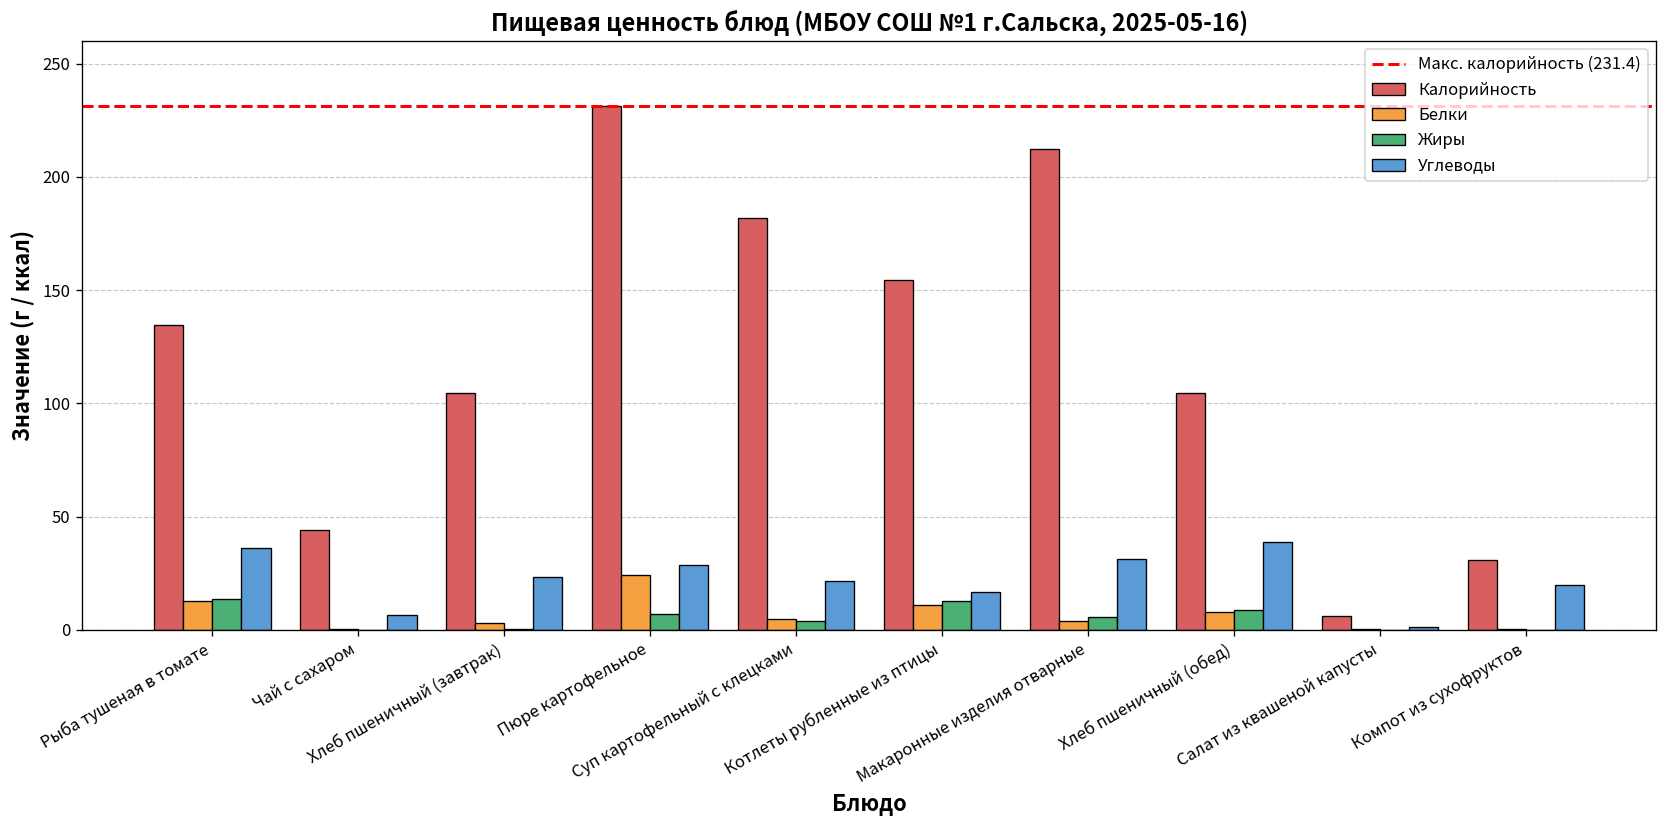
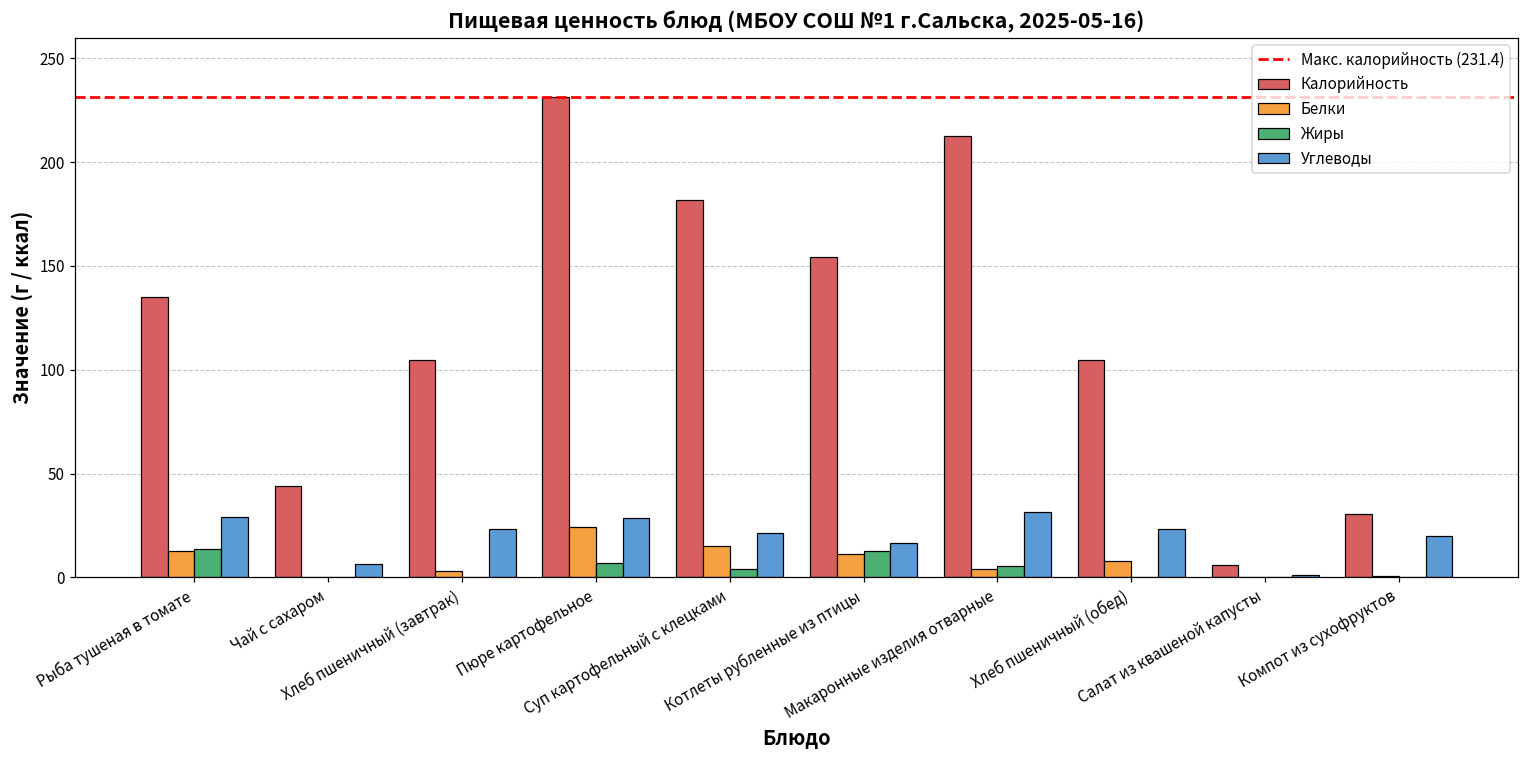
  {
    "Калорийность": {
      "Рыба тушеная в томате": 135,
      "Чай с сахаром": 44,
      "Хлеб пшеничный (завтрак)": 105,
      "Пюре картофельное": 231,
      "Суп картофельный с клецками": 182,
      "Котлеты рубленные из птицы": 154,
      "Макаронные изделия отварные": 212,
      "Хлеб пшеничный (обед)": 105,
      "Салат из квашеной капусты": 6,
      "Компот из сухофруктов": 31
    },
    "Белки": {
      "Рыба тушеная в томате": 13,
      "Хлеб пшеничный (завтрак)": 3,
      "Пюре картофельное": 24,
-     "Суп картофельный с клецками": 5,
+     "Суп картофельный с клецками": 15,
      "Котлеты рубленные из птицы": 11,
      "Макаронные изделия отварные": 4,
      "Хлеб пшеничный (обед)": 8
    },
    "Жиры": {
      "Рыба тушеная в томате": 13,
      "Пюре картофельное": 7,
      "Суп картофельный с клецками": 4,
      "Котлеты рубленные из птицы": 13,
      "Макаронные изделия отварные": 5,
-     "Хлеб пшеничный (обед)": 9,
+     "Хлеб пшеничный (обед)": 0,
      "Компот из сухофруктов": 0
    },
    "Углеводы": {
-     "Рыба тушеная в томате": 36,
+     "Рыба тушеная в томате": 29,
      "Чай с сахаром": 6,
      "Хлеб пшеничный (завтрак)": 23,
      "Пюре картофельное": 28,
      "Суп картофельный с клецками": 21,
      "Котлеты рубленные из птицы": 17,
      "Макаронные изделия отварные": 31,
-     "Хлеб пшеничный (обед)": 39,
+     "Хлеб пшеничный (обед)": 23,
      "Компот из сухофруктов": 20
    }
  }
